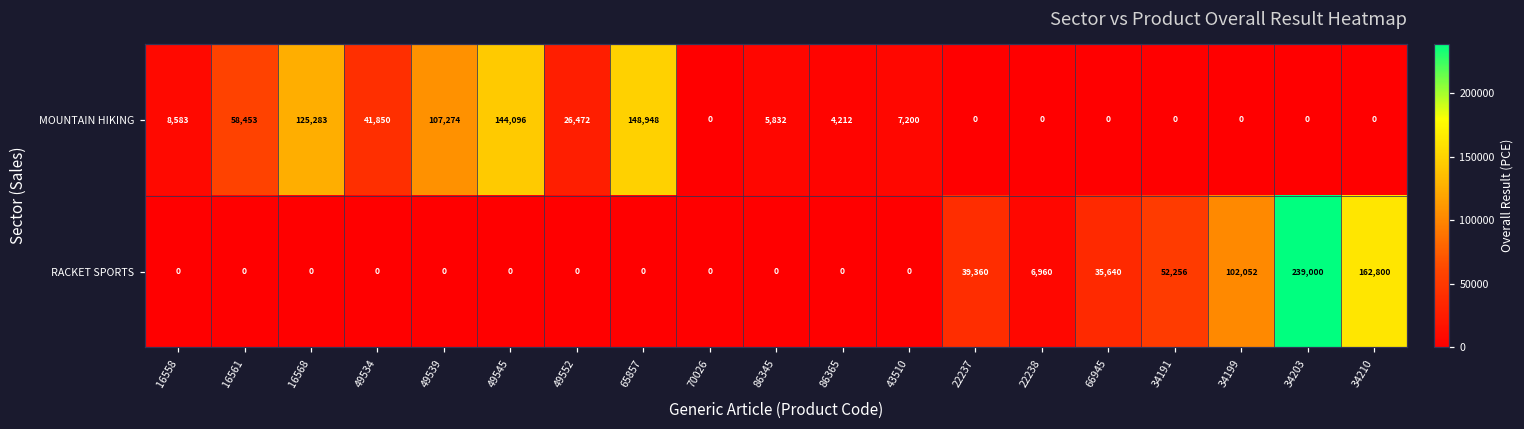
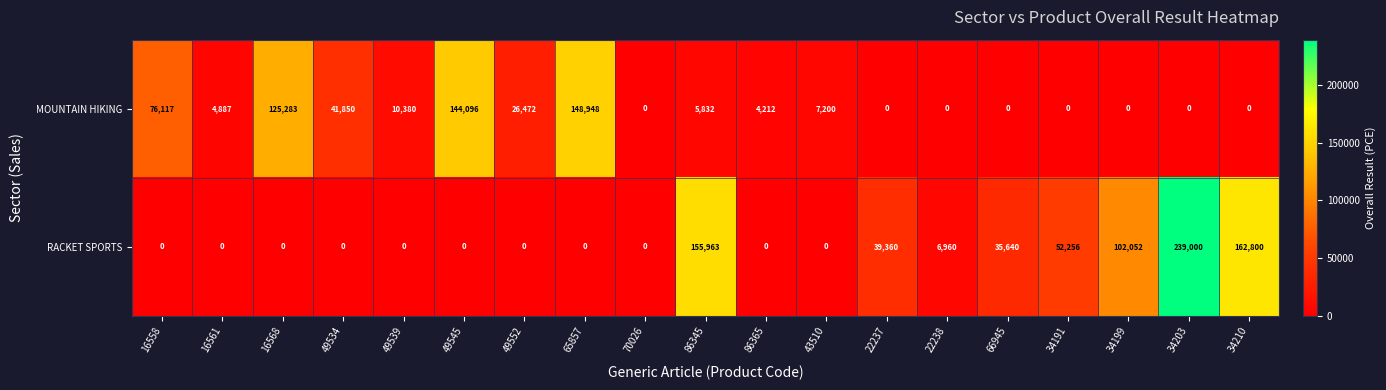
  {
    "MOUNTAIN HIKING": {
-     "16558": "8,583",
-     "16561": "58,453",
+     "16558": "76,117",
+     "16561": "4,887",
      "16568": "125,283",
      "49534": "41,850",
-     "49539": "107,274",
+     "49539": "10,380",
      "49545": "144,096",
      "49552": "26,472",
      "65857": "148,948",
      "70026": "0",
      "86345": "5,832",
      "86365": "4,212",
      "43510": "7,200",
      "22237": "0",
      "22238": "0",
      "66945": "0",
      "34191": "0",
      "34199": "0",
      "34203": "0",
      "34210": "0"
    },
    "RACKET SPORTS": {
      "16558": "0",
      "16561": "0",
      "16568": "0",
      "49534": "0",
      "49539": "0",
      "49545": "0",
      "49552": "0",
      "65857": "0",
      "70026": "0",
-     "86345": "0",
+     "86345": "155,963",
      "86365": "0",
      "43510": "0",
      "22237": "39,360",
      "22238": "6,960",
      "66945": "35,640",
      "34191": "52,256",
      "34199": "102,052",
      "34203": "239,000",
      "34210": "162,800"
    }
  }
